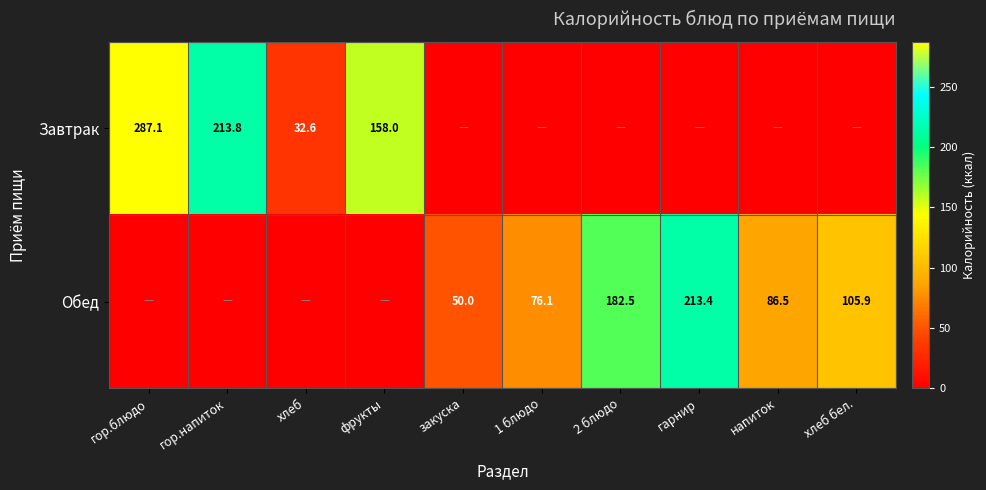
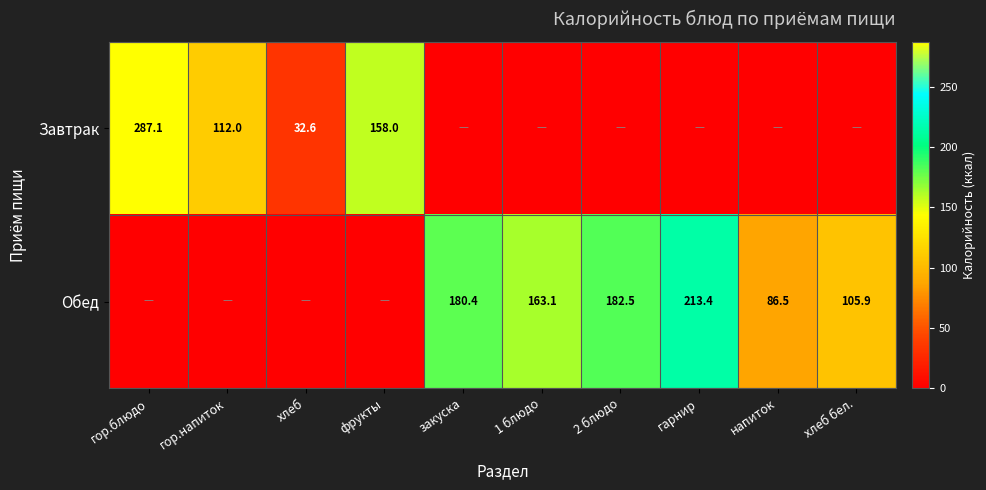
  {
    "Завтрак": {
      "гор.блюдо": 287.1,
-     "гор.напиток": 213.8,
+     "гор.напиток": 112.0,
      "хлеб": 32.6,
      "фрукты": 158.0
    },
    "Обед": {
-     "закуска": 50.0,
-     "1 блюдо": 76.1,
+     "закуска": 180.4,
+     "1 блюдо": 163.1,
      "2 блюдо": 182.5,
      "гарнир": 213.4,
      "напиток": 86.5,
      "хлеб бел.": 105.9
    }
  }
